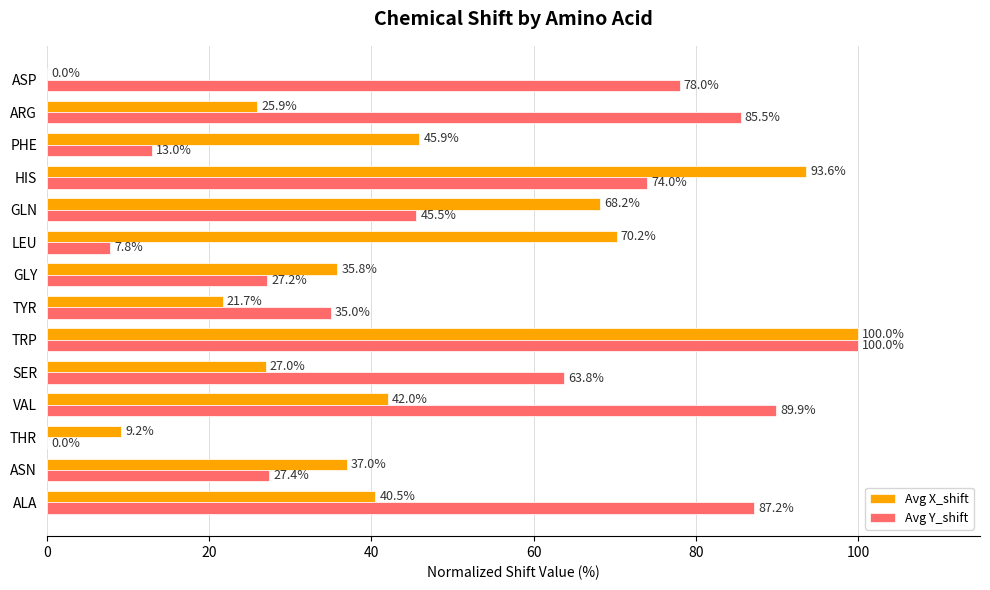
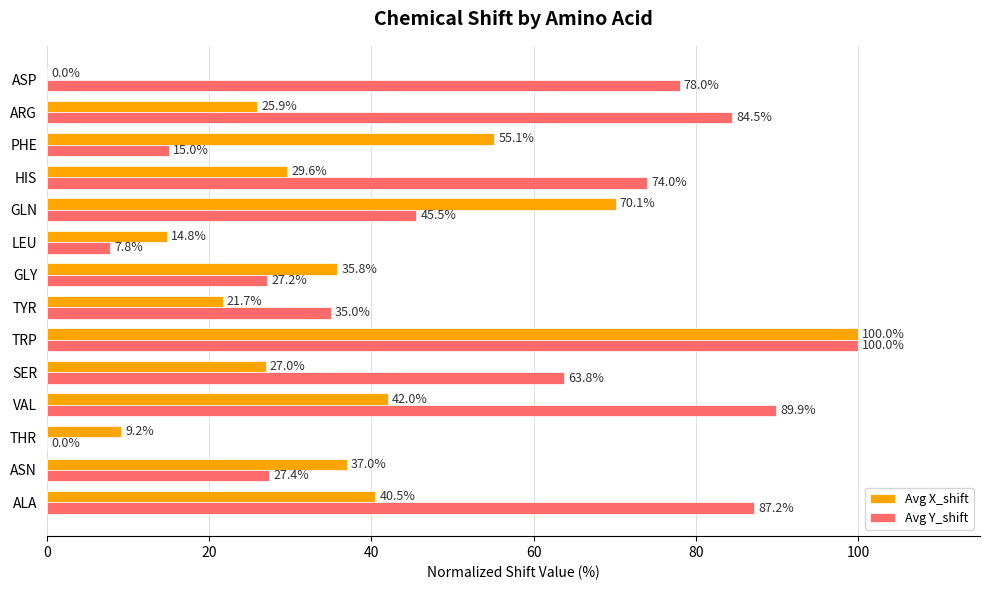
  {
    "Avg X_shift": {
      "ASP": "0.0%",
      "ARG": "25.9%",
-     "PHE": "45.9%",
-     "HIS": "93.6%",
-     "GLN": "68.2%",
-     "LEU": "70.2%",
+     "PHE": "55.1%",
+     "HIS": "29.6%",
+     "GLN": "70.1%",
+     "LEU": "14.8%",
      "GLY": "35.8%",
      "TYR": "21.7%",
      "TRP": "100.0%",
      "SER": "27.0%",
      "VAL": "42.0%",
      "THR": "9.2%",
      "ASN": "37.0%",
      "ALA": "40.5%"
    },
    "Avg Y_shift": {
      "ASP": "78.0%",
-     "ARG": "85.5%",
-     "PHE": "13.0%",
+     "ARG": "84.5%",
+     "PHE": "15.0%",
      "HIS": "74.0%",
      "GLN": "45.5%",
      "LEU": "7.8%",
      "GLY": "27.2%",
      "TYR": "35.0%",
      "TRP": "100.0%",
      "SER": "63.8%",
      "VAL": "89.9%",
      "THR": "0.0%",
      "ASN": "27.4%",
      "ALA": "87.2%"
    }
  }
